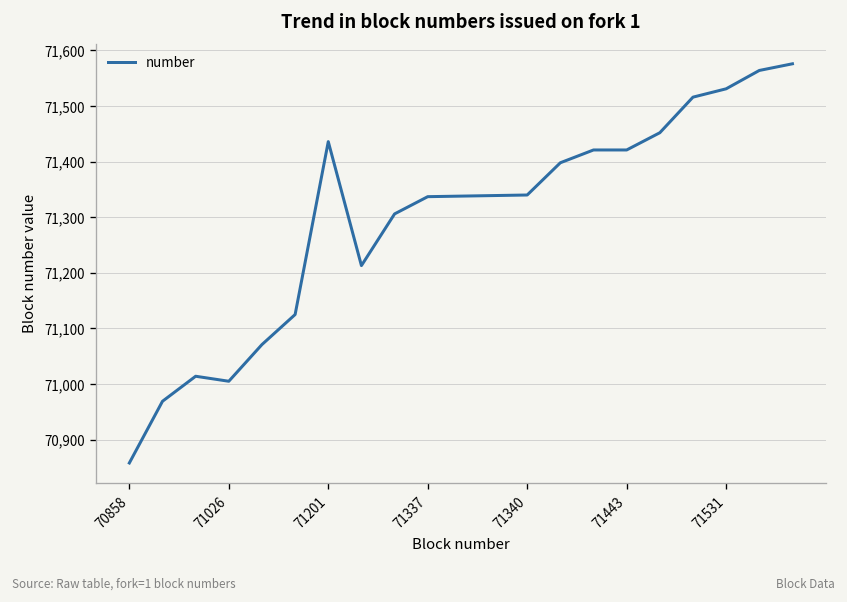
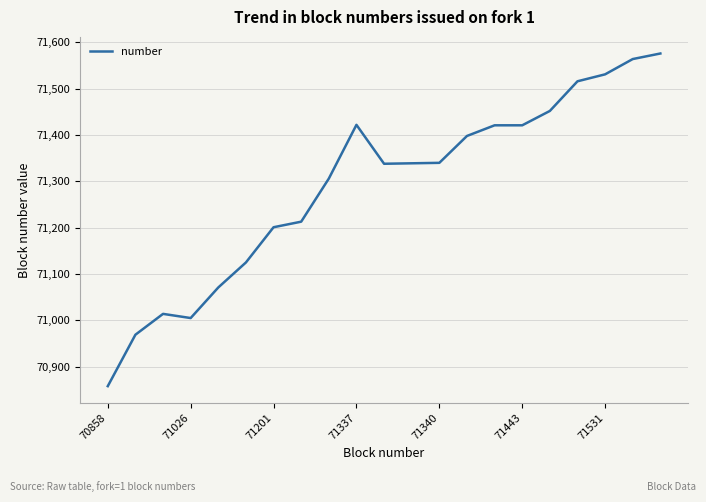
  {
    "70858": "70,860",
    "71026": "71,010",
-   "71201": "71,440",
-   "71337": "71,340",
+   "71201": "71,200",
+   "71337": "71,420",
    "71340": "71,340",
    "71443": "71,420",
    "71531": "71,530"
  }
